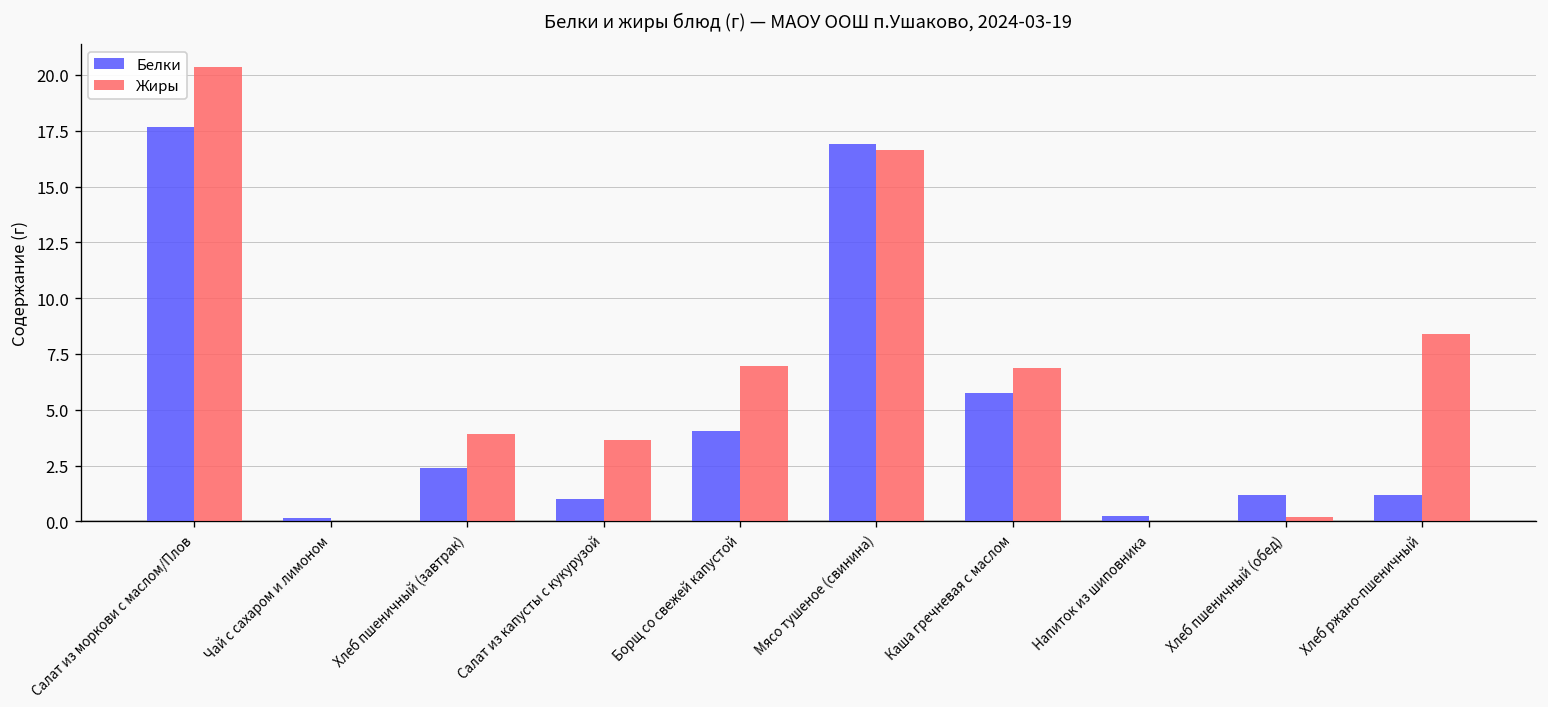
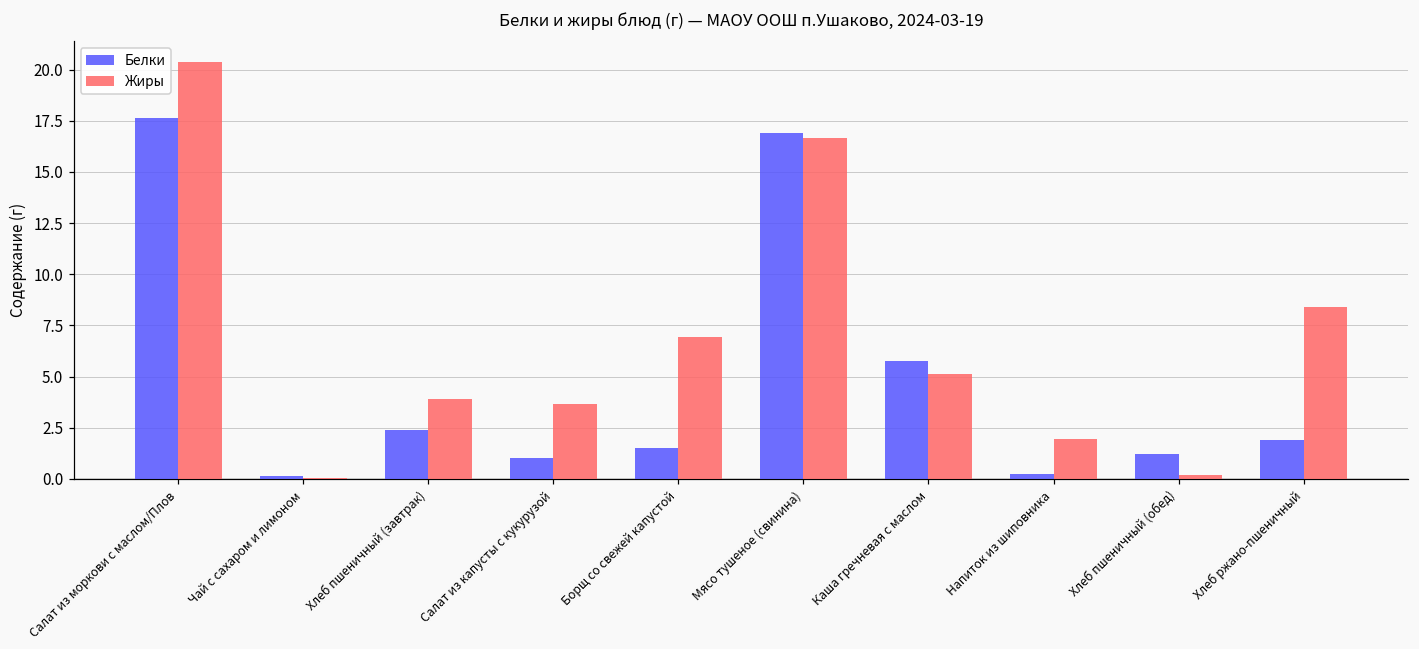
  {
    "Белки": {
      "Салат из моркови с маслом/Плов": 17.7,
      "Чай с сахаром и лимоном": 0.2,
      "Хлеб пшеничный (завтрак)": 2.4,
      "Салат из капусты с кукурузой": 1.0,
-     "Борщ со свежей капустой": 4.1,
+     "Борщ со свежей капустой": 1.5,
      "Мясо тушеное (свинина)": 16.9,
      "Каша гречневая с маслом": 5.7,
      "Напиток из шиповника": 0.2,
      "Хлеб пшеничный (обед)": 1.2,
-     "Хлеб ржано-пшеничный": 1.2
+     "Хлеб ржано-пшеничный": 1.9
    },
    "Жиры": {
      "Салат из моркови с маслом/Плов": 20.4,
      "Хлеб пшеничный (завтрак)": 3.9,
      "Салат из капусты с кукурузой": 3.6,
      "Борщ со свежей капустой": 6.9,
      "Мясо тушеное (свинина)": 16.6,
-     "Каша гречневая с маслом": 6.9,
-     "Напиток из шиповника": 0.0,
+     "Каша гречневая с маслом": 5.1,
+     "Напиток из шиповника": 2.0,
      "Хлеб пшеничный (обед)": 0.2,
      "Хлеб ржано-пшеничный": 8.4
    }
  }
